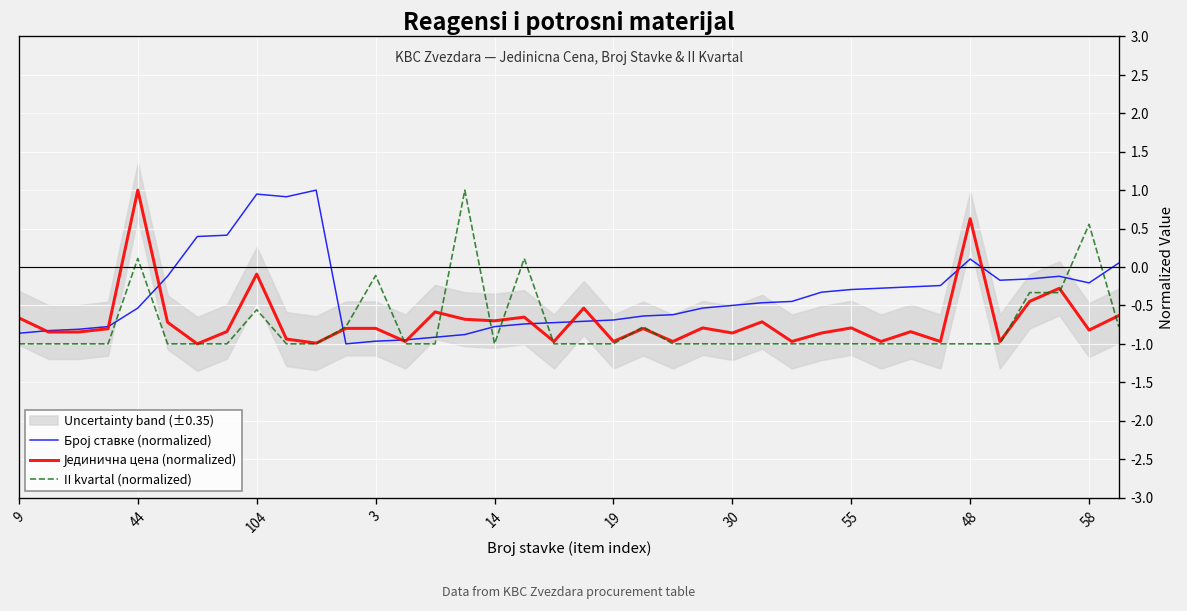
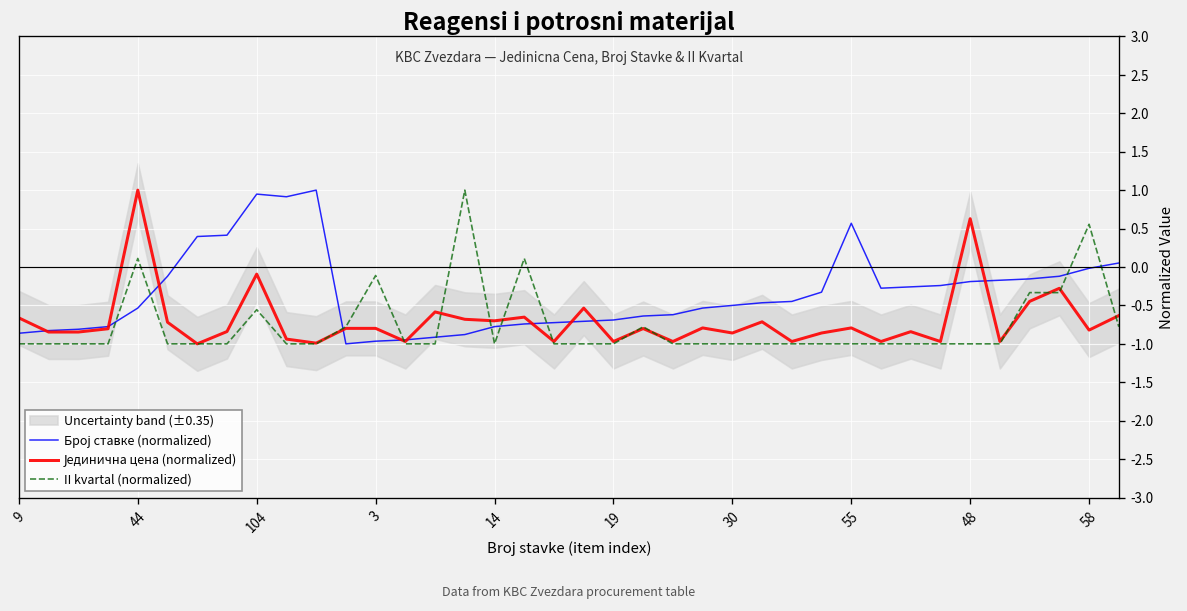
  {
    "Број ставке (normalized)": {
      "44": -0.5,
      "104": 0.9,
-     "55": -0.3,
-     "48": 0.1,
-     "58": -0.2
+     "55": 0.6,
+     "48": -0.2,
+     "58": 0.0
    },
    "Јединична цена (normalized)": {
      "44": 1.0,
      "104": -0.1,
      "55": -0.8,
      "48": 0.6,
      "58": -0.8
    },
    "II kvartal (normalized)": {
      "44": 0.1,
      "104": -0.6,
      "55": -1.0,
      "48": -1.0,
      "58": 0.6
    }
  }
